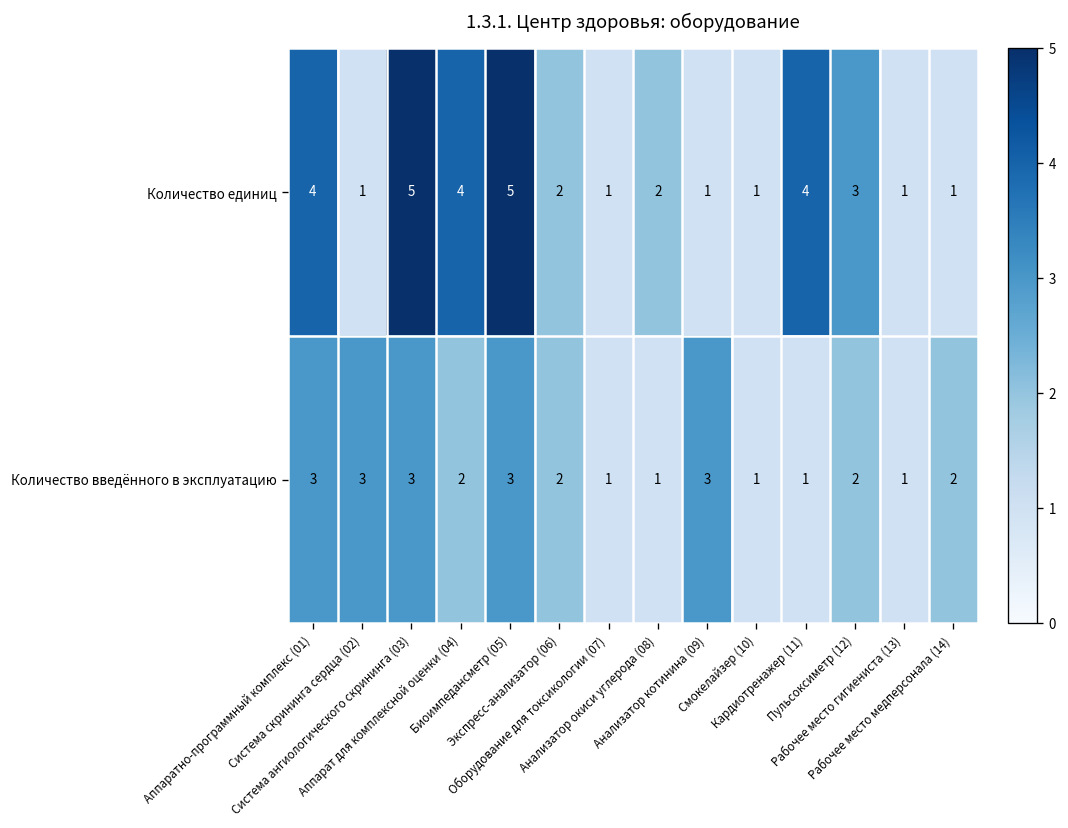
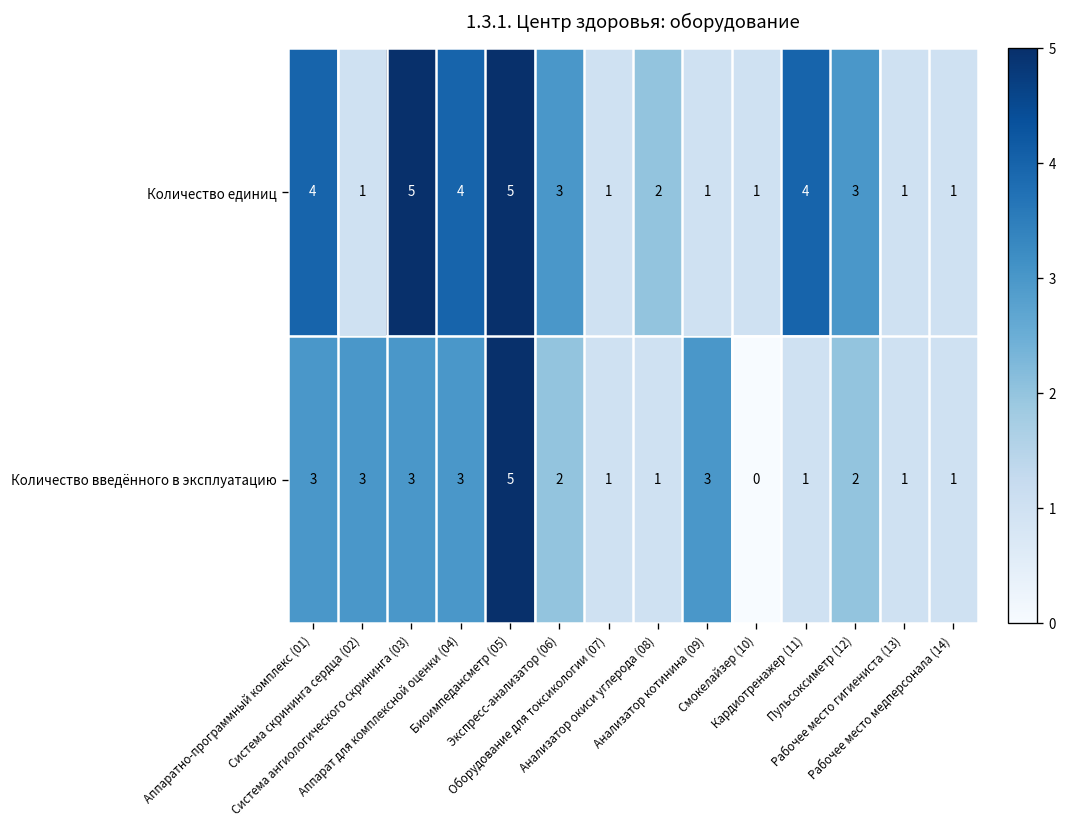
  {
    "Количество единиц": {
      "Аппаратно-программный комплекс (01)": 4,
      "Система скрининга сердца (02)": 1,
      "Система ангиологического скрининга (03)": 5,
      "Аппарат для комплексной оценки (04)": 4,
      "Биоимпедансметр (05)": 5,
-     "Экспресс-анализатор (06)": 2,
+     "Экспресс-анализатор (06)": 3,
      "Оборудование для токсикологии (07)": 1,
      "Анализатор окиси углерода (08)": 2,
      "Анализатор котинина (09)": 1,
      "Смокелайзер (10)": 1,
      "Кардиотренажер (11)": 4,
      "Пульсоксиметр (12)": 3,
      "Рабочее место гигиениста (13)": 1,
      "Рабочее место медперсонала (14)": 1
    },
    "Количество введённого в эксплуатацию": {
      "Аппаратно-программный комплекс (01)": 3,
      "Система скрининга сердца (02)": 3,
      "Система ангиологического скрининга (03)": 3,
-     "Аппарат для комплексной оценки (04)": 2,
-     "Биоимпедансметр (05)": 3,
+     "Аппарат для комплексной оценки (04)": 3,
+     "Биоимпедансметр (05)": 5,
      "Экспресс-анализатор (06)": 2,
      "Оборудование для токсикологии (07)": 1,
      "Анализатор окиси углерода (08)": 1,
      "Анализатор котинина (09)": 3,
-     "Смокелайзер (10)": 1,
+     "Смокелайзер (10)": 0,
      "Кардиотренажер (11)": 1,
      "Пульсоксиметр (12)": 2,
      "Рабочее место гигиениста (13)": 1,
-     "Рабочее место медперсонала (14)": 2
+     "Рабочее место медперсонала (14)": 1
    }
  }
